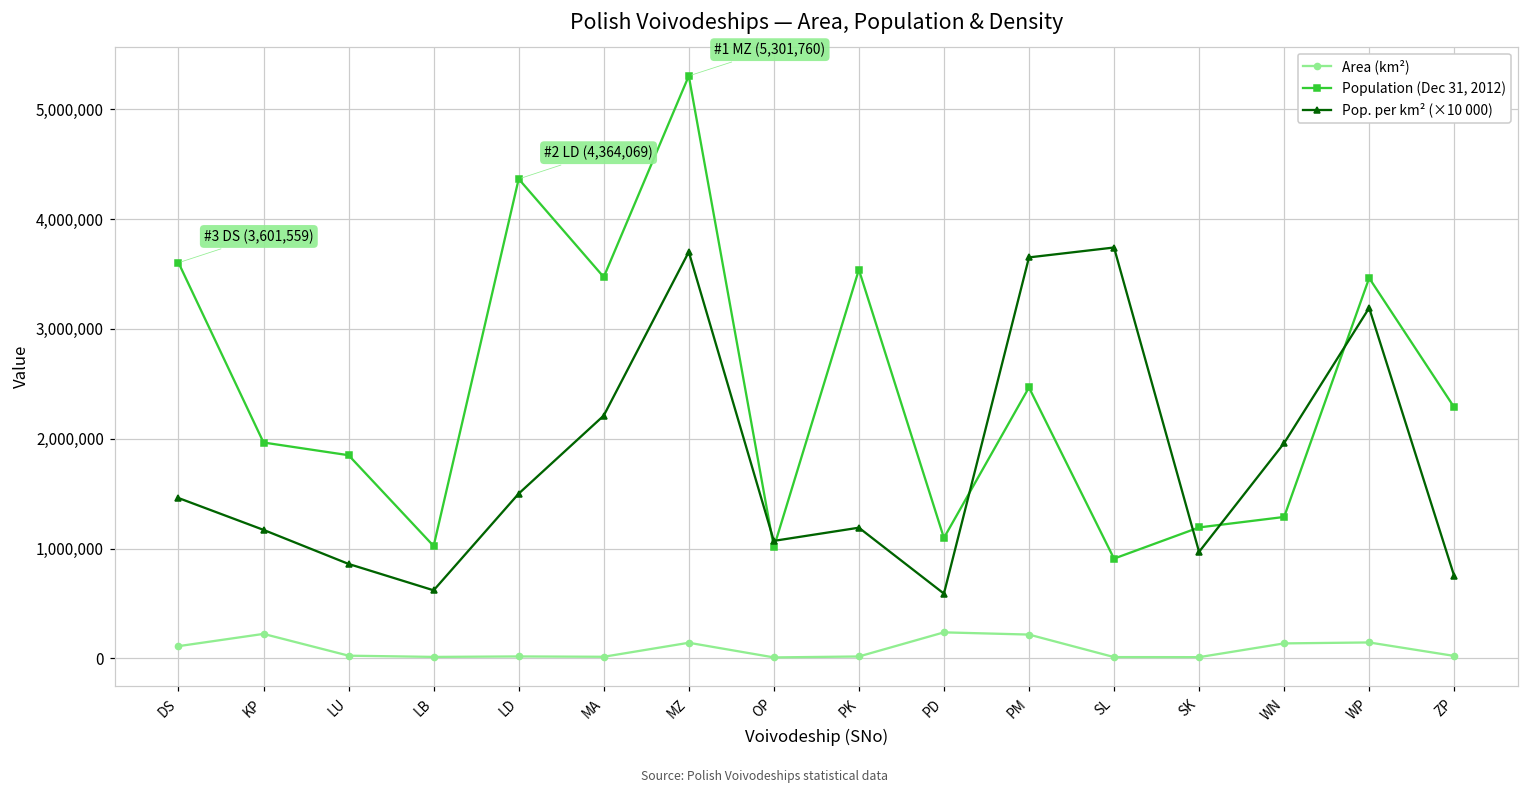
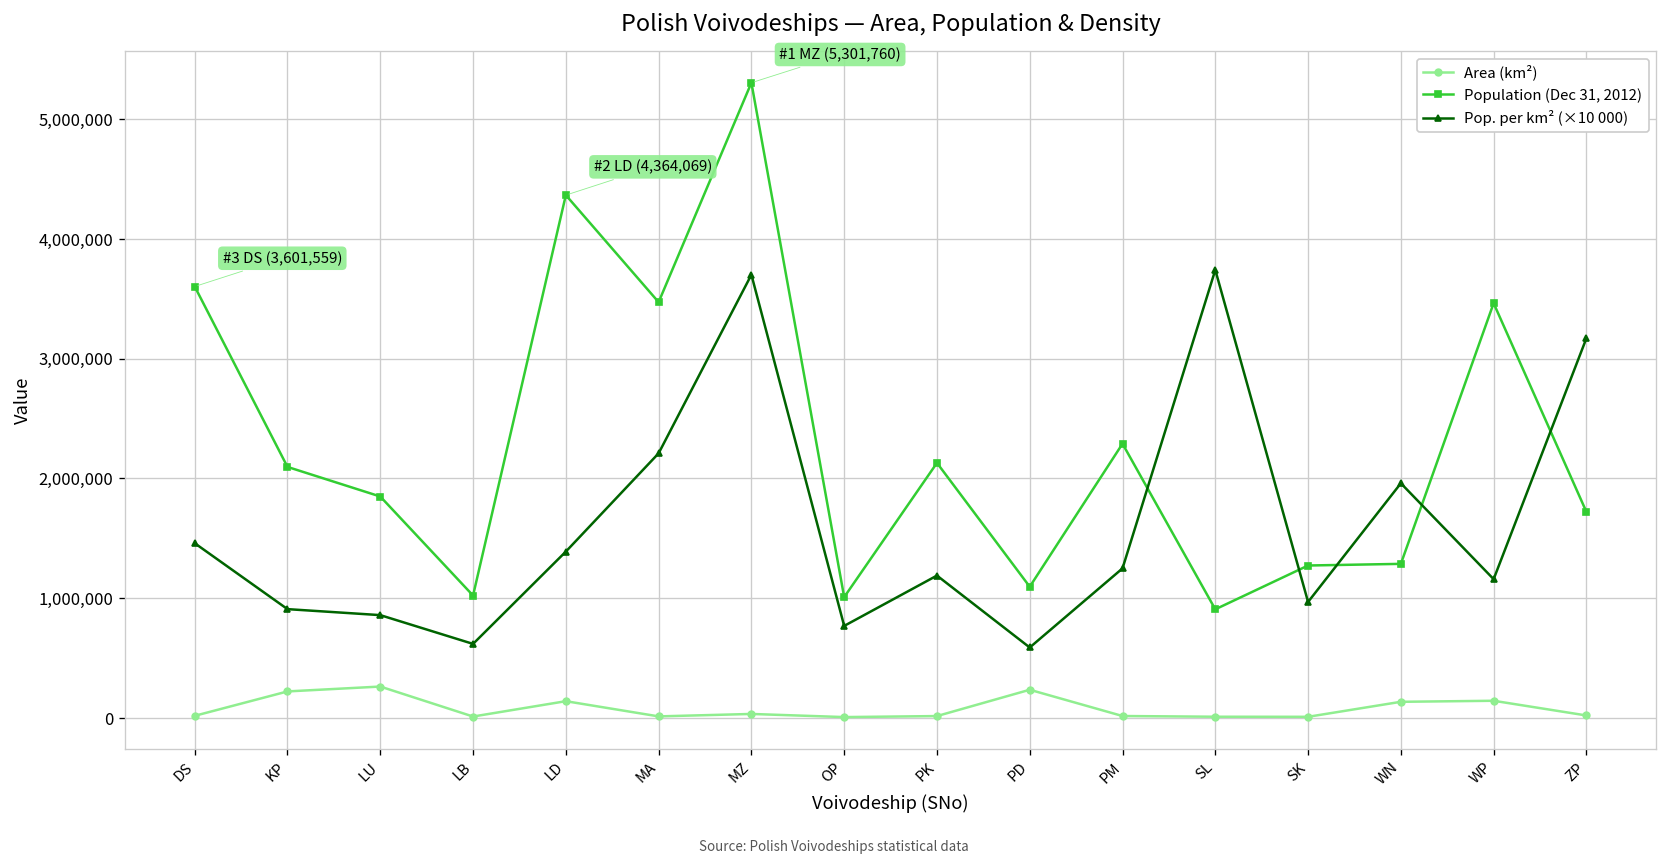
  {
    "Area (km²)": {
-     "DS": "100,000",
+     "DS": "0",
      "KP": "200,000",
-     "LU": "0",
+     "LU": "300,000",
      "LB": "0",
-     "LD": "0",
+     "LD": "100,000",
      "MA": "0",
-     "MZ": "100,000",
+     "MZ": "0",
      "OP": "0",
      "PK": "0",
      "PD": "200,000",
-     "PM": "200,000",
+     "PM": "0",
      "SL": "0",
      "SK": "0",
      "WN": "100,000",
      "WP": "100,000",
      "ZP": "0"
    },
    "Population (Dec 31, 2012)": {
-     "KP": "2,000,000",
+     "KP": "2,100,000",
      "LU": "1,800,000",
      "LB": "1,000,000",
      "MA": "3,500,000",
      "OP": "1,000,000",
-     "PK": "3,500,000",
+     "PK": "2,100,000",
      "PD": "1,100,000",
-     "PM": "2,500,000",
+     "PM": "2,300,000",
      "SL": "900,000",
-     "SK": "1,200,000",
+     "SK": "1,300,000",
      "WN": "1,300,000",
      "WP": "3,500,000",
-     "ZP": "2,300,000"
+     "ZP": "1,700,000"
    },
    "Pop. per km² (×10 000)": {
      "DS": "1,500,000",
-     "KP": "1,200,000",
+     "KP": "900,000",
      "LU": "900,000",
      "LB": "600,000",
-     "LD": "1,500,000",
+     "LD": "1,400,000",
      "MA": "2,200,000",
      "MZ": "3,700,000",
-     "OP": "1,100,000",
+     "OP": "800,000",
      "PK": "1,200,000",
      "PD": "600,000",
-     "PM": "3,700,000",
+     "PM": "1,300,000",
      "SL": "3,700,000",
      "SK": "1,000,000",
      "WN": "2,000,000",
-     "WP": "3,200,000",
-     "ZP": "800,000"
+     "WP": "1,200,000",
+     "ZP": "3,200,000"
    }
  }
